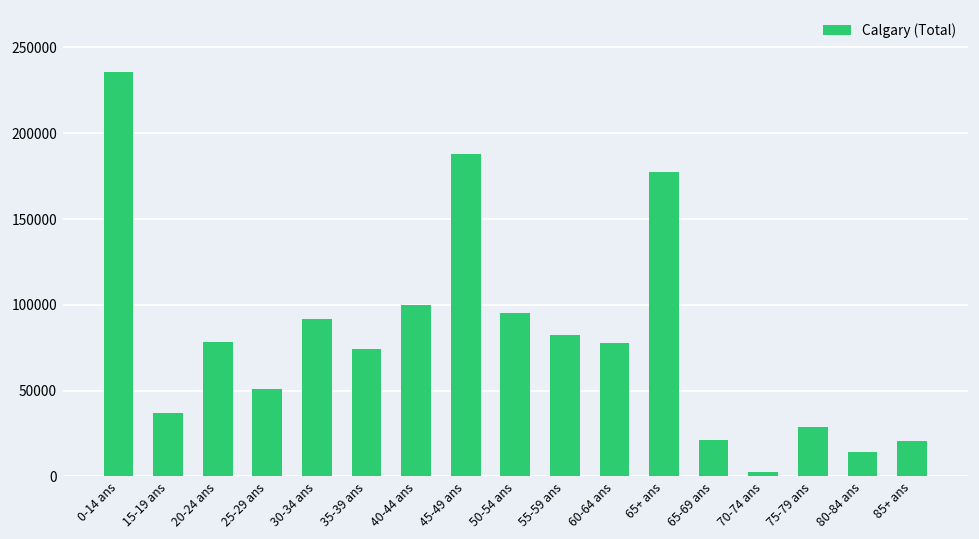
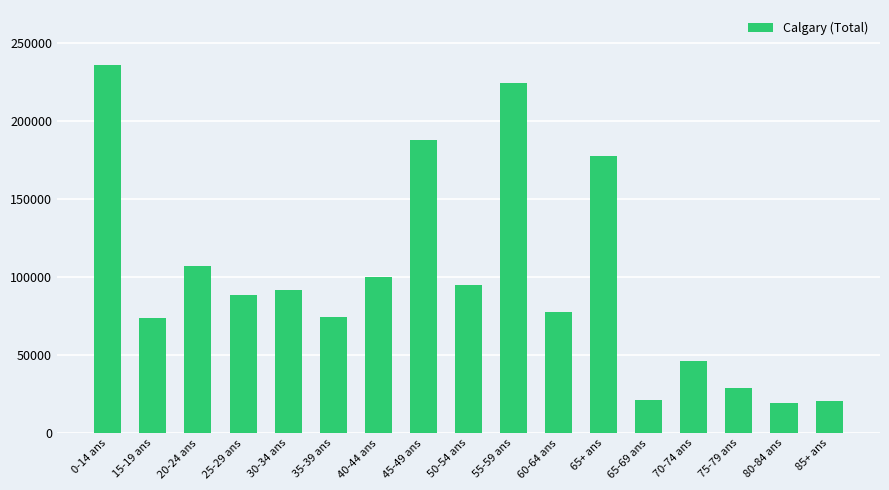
  {
    "0-14 ans": 236000,
-   "15-19 ans": 37000,
-   "20-24 ans": 78000,
-   "25-29 ans": 51000,
+   "15-19 ans": 73000,
+   "20-24 ans": 107000,
+   "25-29 ans": 88000,
    "30-34 ans": 92000,
    "35-39 ans": 74000,
    "40-44 ans": 100000,
    "45-49 ans": 188000,
    "50-54 ans": 95000,
-   "55-59 ans": 83000,
+   "55-59 ans": 225000,
    "60-64 ans": 78000,
    "65+ ans": 177000,
    "65-69 ans": 21000,
-   "70-74 ans": 3000,
+   "70-74 ans": 46000,
    "75-79 ans": 29000,
-   "80-84 ans": 14000,
+   "80-84 ans": 19000,
    "85+ ans": 20000
  }
